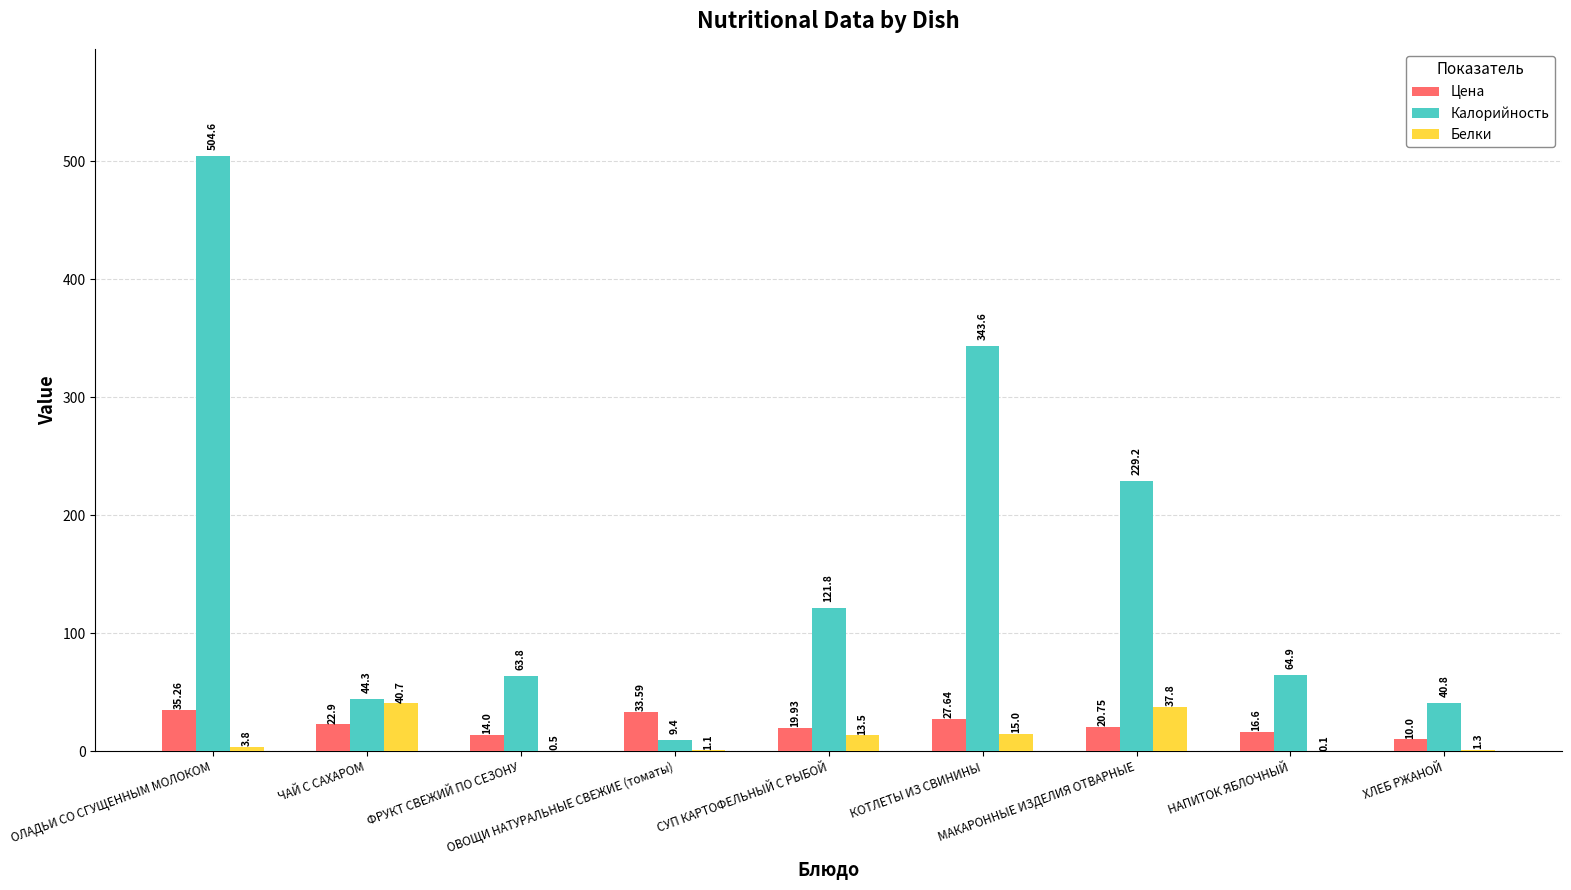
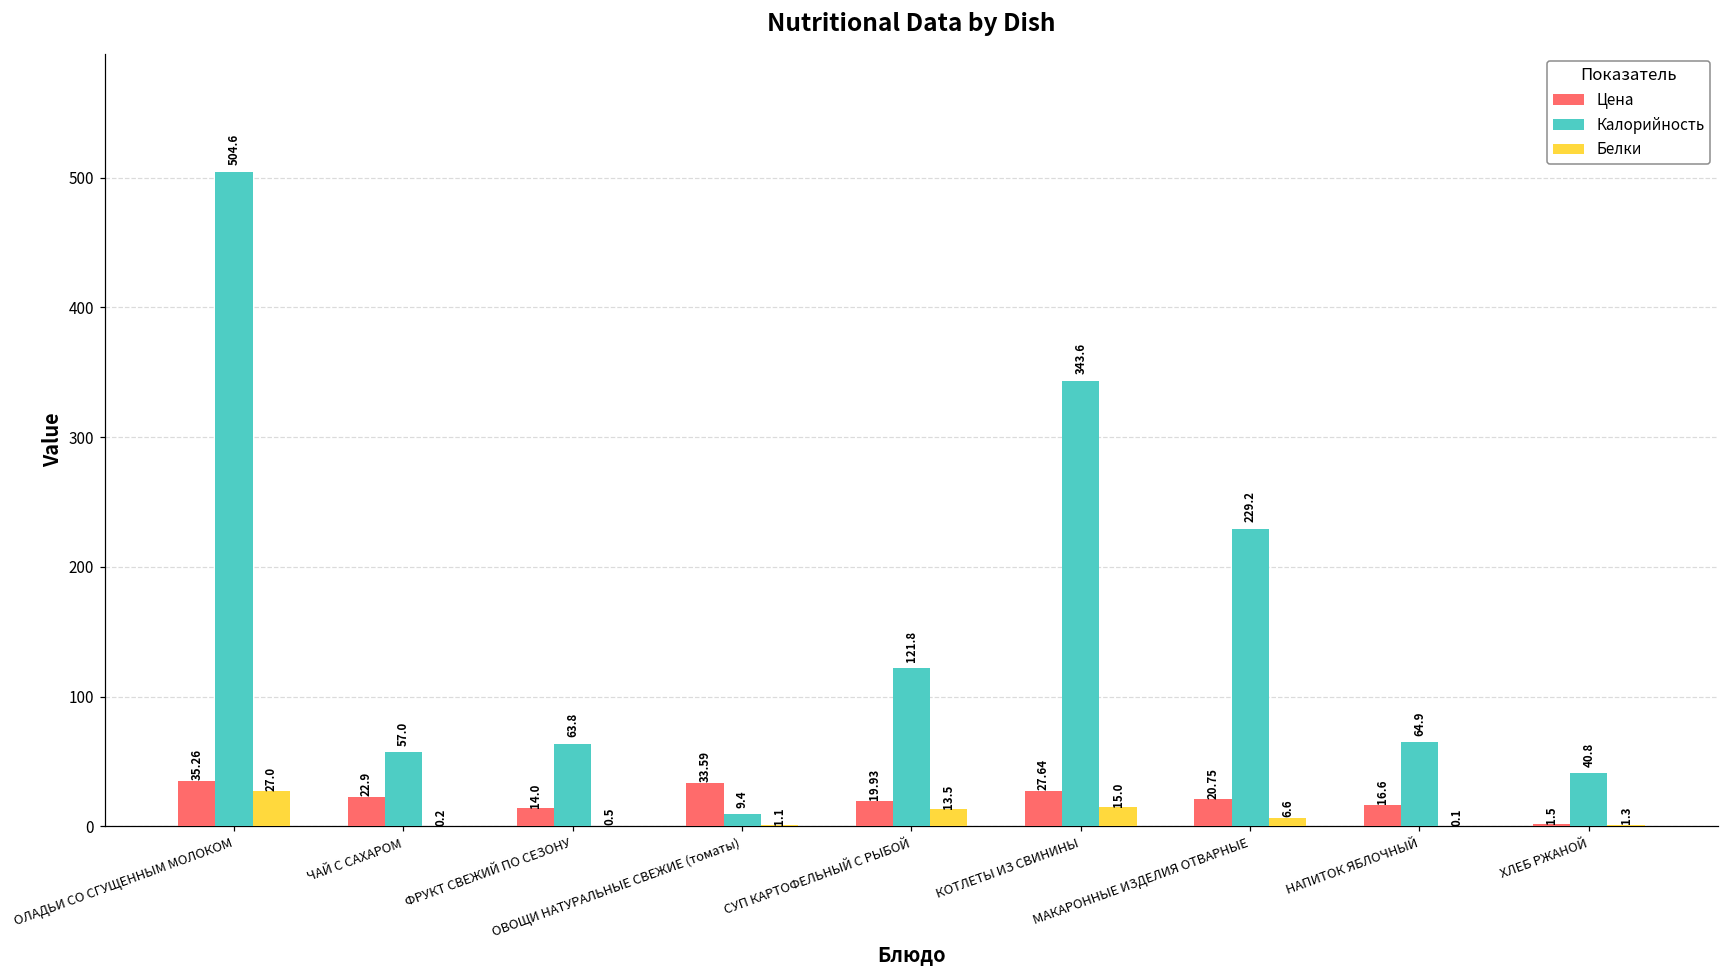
  {
    "Цена": {
      "ОЛАДЬИ СО СГУЩЕННЫМ МОЛОКОМ": 35.26,
      "ЧАЙ С САХАРОМ": 22.9,
      "ФРУКТ СВЕЖИЙ ПО СЕЗОНУ": 14.0,
      "ОВОЩИ НАТУРАЛЬНЫЕ СВЕЖИЕ (томаты)": 33.59,
      "СУП КАРТОФЕЛЬНЫЙ С РЫБОЙ": 19.93,
      "КОТЛЕТЫ ИЗ СВИНИНЫ": 27.64,
      "МАКАРОННЫЕ ИЗДЕЛИЯ ОТВАРНЫЕ": 20.75,
      "НАПИТОК ЯБЛОЧНЫЙ": 16.6,
-     "ХЛЕБ РЖАНОЙ": 10.0
+     "ХЛЕБ РЖАНОЙ": 1.5
    },
    "Калорийность": {
      "ОЛАДЬИ СО СГУЩЕННЫМ МОЛОКОМ": 504.6,
-     "ЧАЙ С САХАРОМ": 44.3,
+     "ЧАЙ С САХАРОМ": 57.0,
      "ФРУКТ СВЕЖИЙ ПО СЕЗОНУ": 63.8,
      "ОВОЩИ НАТУРАЛЬНЫЕ СВЕЖИЕ (томаты)": 9.4,
      "СУП КАРТОФЕЛЬНЫЙ С РЫБОЙ": 121.8,
      "КОТЛЕТЫ ИЗ СВИНИНЫ": 343.6,
      "МАКАРОННЫЕ ИЗДЕЛИЯ ОТВАРНЫЕ": 229.2,
      "НАПИТОК ЯБЛОЧНЫЙ": 64.9,
      "ХЛЕБ РЖАНОЙ": 40.8
    },
    "Белки": {
-     "ОЛАДЬИ СО СГУЩЕННЫМ МОЛОКОМ": 3.8,
-     "ЧАЙ С САХАРОМ": 40.7,
+     "ОЛАДЬИ СО СГУЩЕННЫМ МОЛОКОМ": 27.0,
+     "ЧАЙ С САХАРОМ": 0.2,
      "ФРУКТ СВЕЖИЙ ПО СЕЗОНУ": 0.5,
      "ОВОЩИ НАТУРАЛЬНЫЕ СВЕЖИЕ (томаты)": 1.1,
      "СУП КАРТОФЕЛЬНЫЙ С РЫБОЙ": 13.5,
      "КОТЛЕТЫ ИЗ СВИНИНЫ": 15.0,
-     "МАКАРОННЫЕ ИЗДЕЛИЯ ОТВАРНЫЕ": 37.8,
+     "МАКАРОННЫЕ ИЗДЕЛИЯ ОТВАРНЫЕ": 6.6,
      "НАПИТОК ЯБЛОЧНЫЙ": 0.1,
      "ХЛЕБ РЖАНОЙ": 1.3
    }
  }
